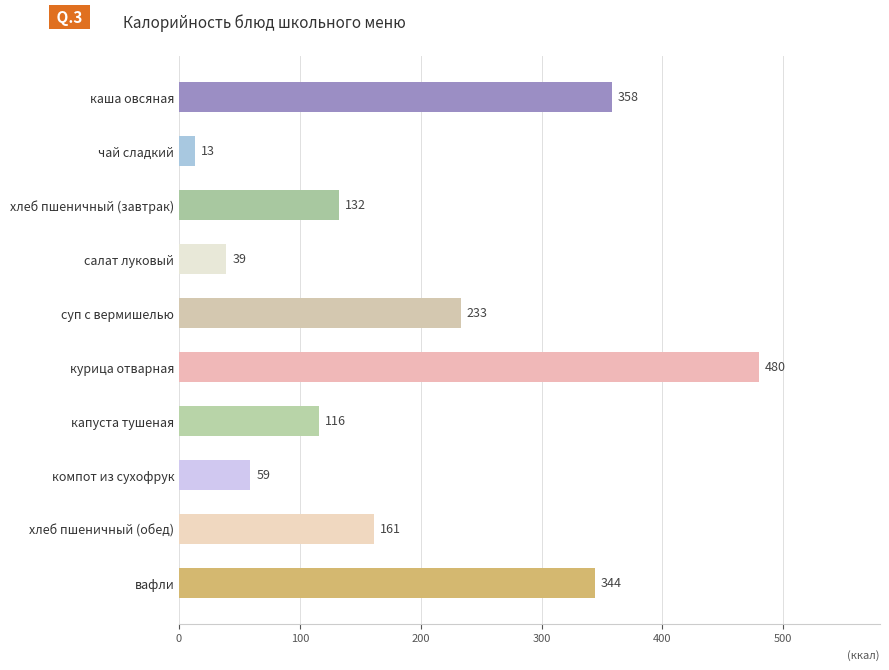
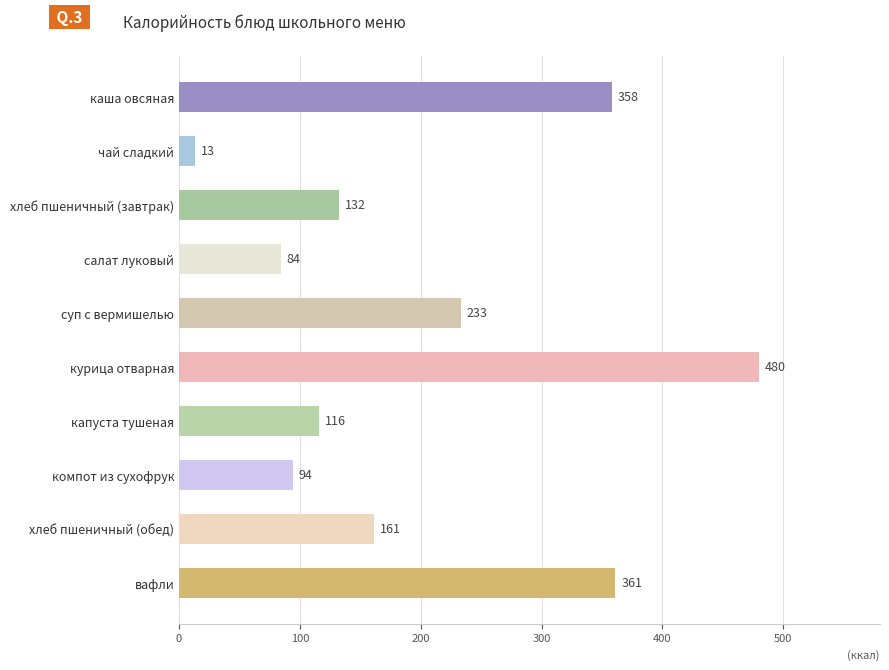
  {
    "каша овсяная": 358,
    "чай сладкий": 13,
    "хлеб пшеничный (завтрак)": 132,
-   "салат луковый": 39,
+   "салат луковый": 84,
    "суп с вермишелью": 233,
    "курица отварная": 480,
    "капуста тушеная": 116,
-   "компот из сухофрук": 59,
+   "компот из сухофрук": 94,
    "хлеб пшеничный (обед)": 161,
-   "вафли": 344
+   "вафли": 361
  }
